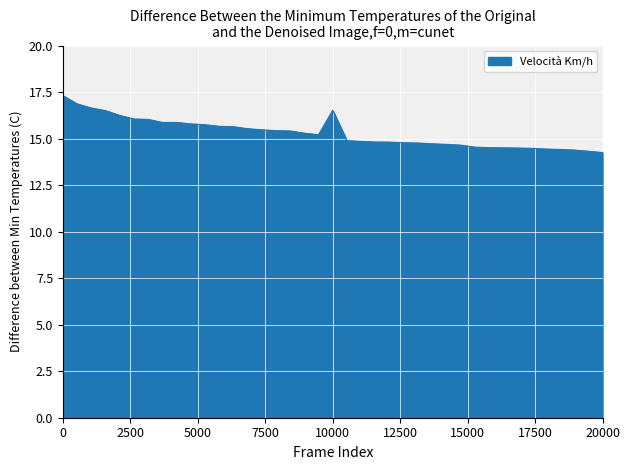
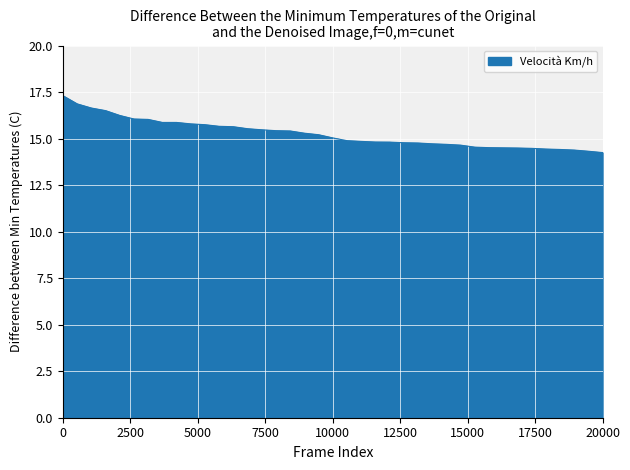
  {
    "0": 17.3,
-   "10000": 16.5,
+   "10000": 15.0,
    "20000": 14.2
  }
